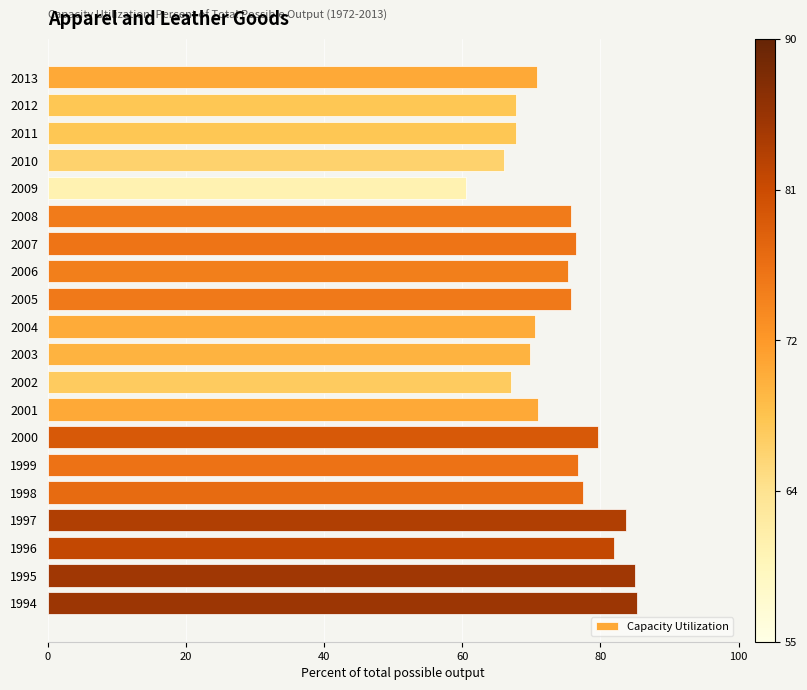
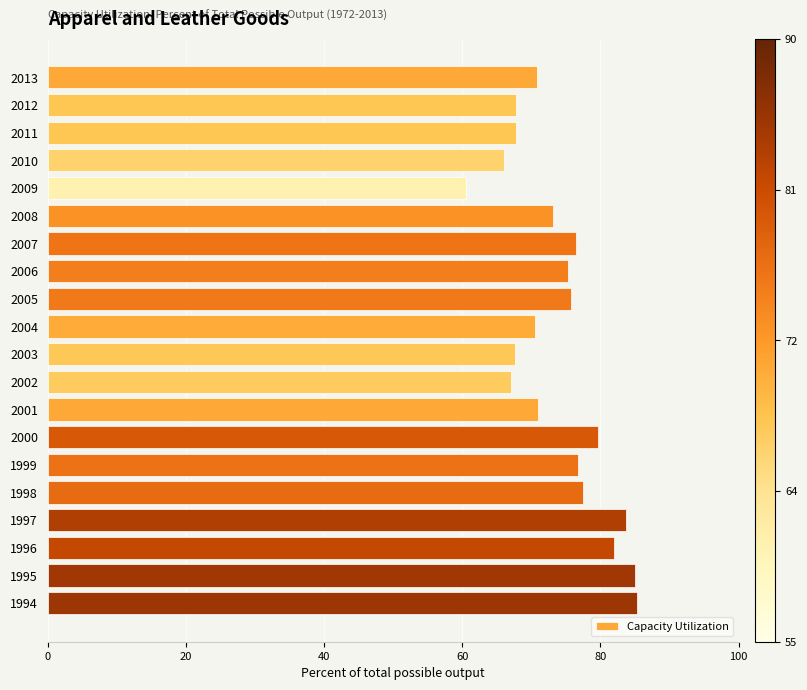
  {
    "2013": 71,
    "2012": 68,
    "2011": 68,
    "2010": 66,
    "2009": 61,
-   "2008": 76,
+   "2008": 73,
    "2007": 76,
    "2006": 75,
    "2005": 76,
    "2004": 71,
-   "2003": 70,
+   "2003": 68,
    "2002": 67,
    "2001": 71,
    "2000": 80,
    "1999": 77,
    "1998": 77,
    "1997": 84,
    "1996": 82,
    "1995": 85,
    "1994": 85
  }
